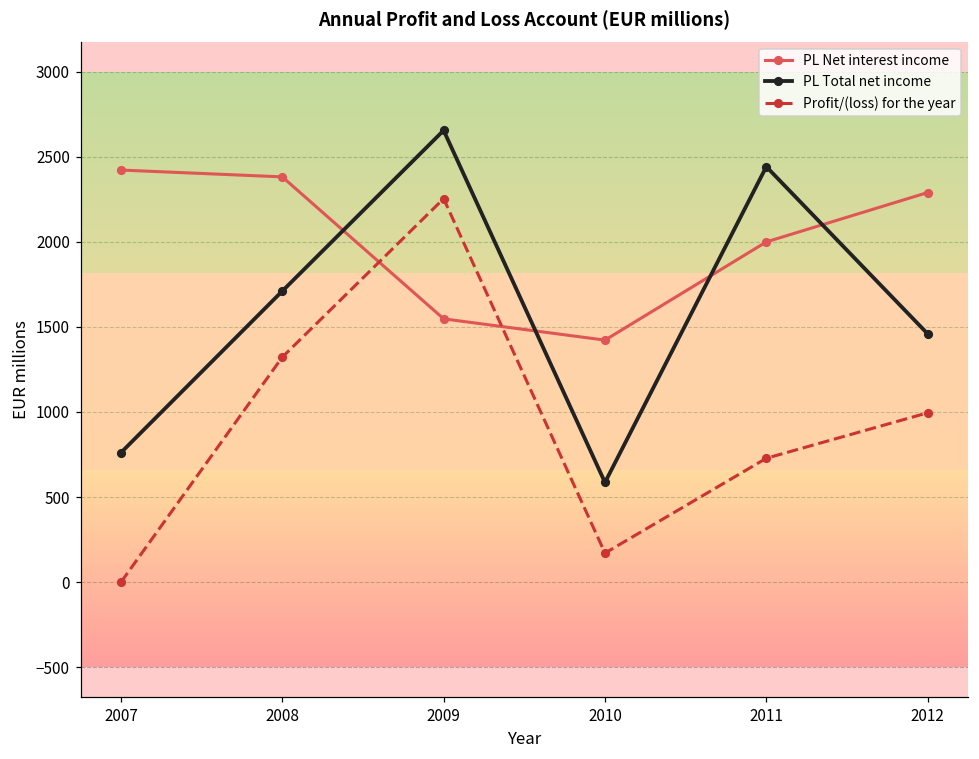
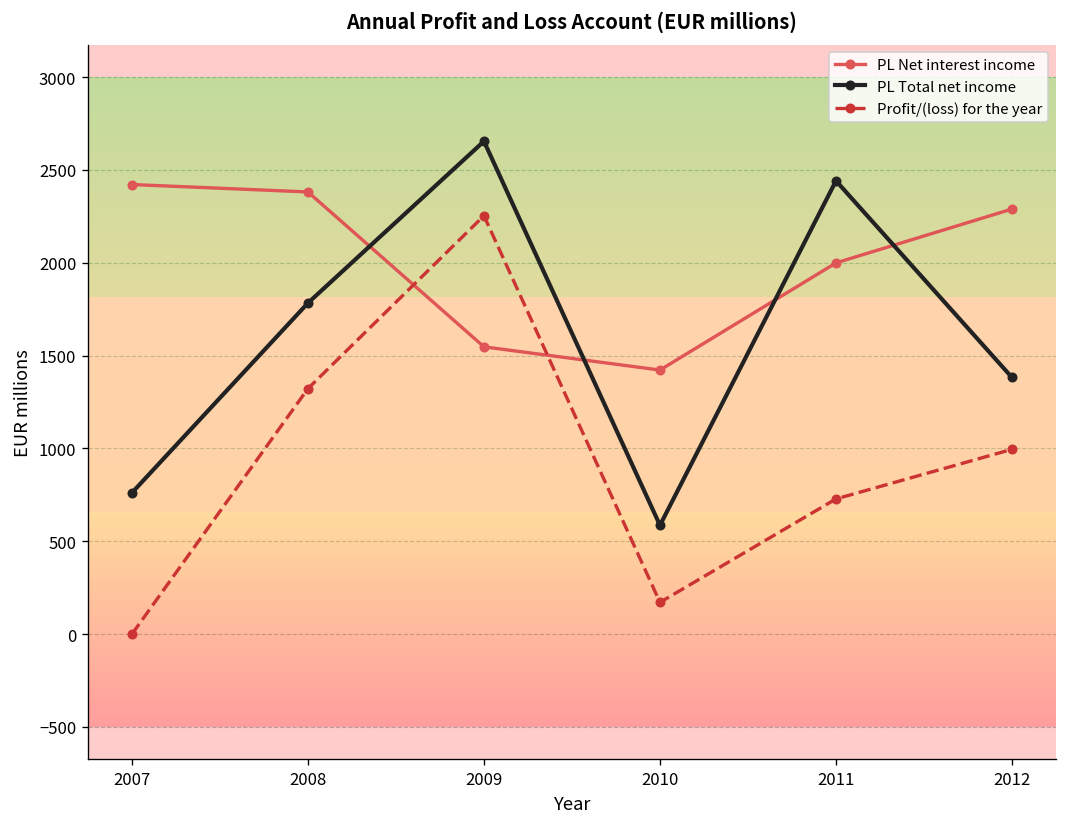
  {
    "PL Total net income": {
      "2007": 760,
-     "2008": 1710,
+     "2008": 1780,
      "2009": 2650,
      "2010": 590,
      "2011": 2440,
-     "2012": 1460
+     "2012": 1380
    }
  }
